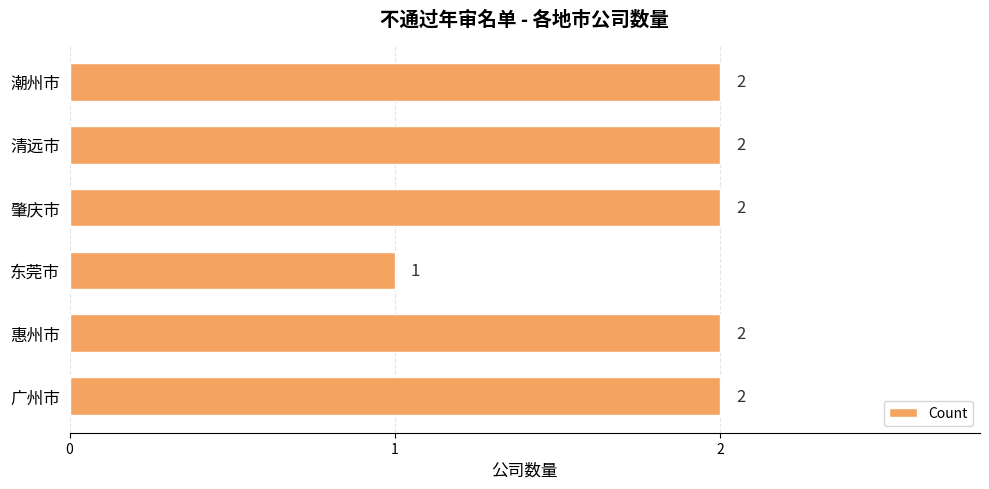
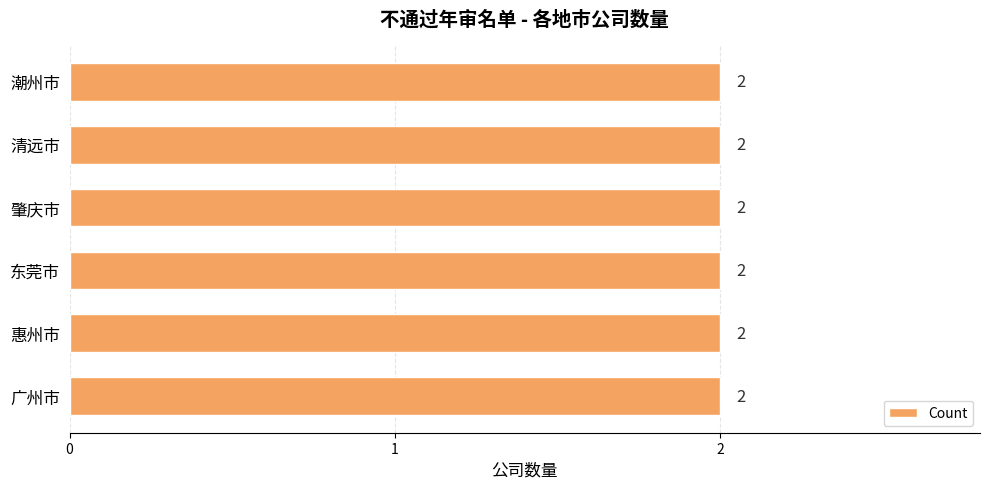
  {
    "潮州市": 2,
    "清远市": 2,
    "肇庆市": 2,
-   "东莞市": 1,
+   "东莞市": 2,
    "惠州市": 2,
    "广州市": 2
  }
